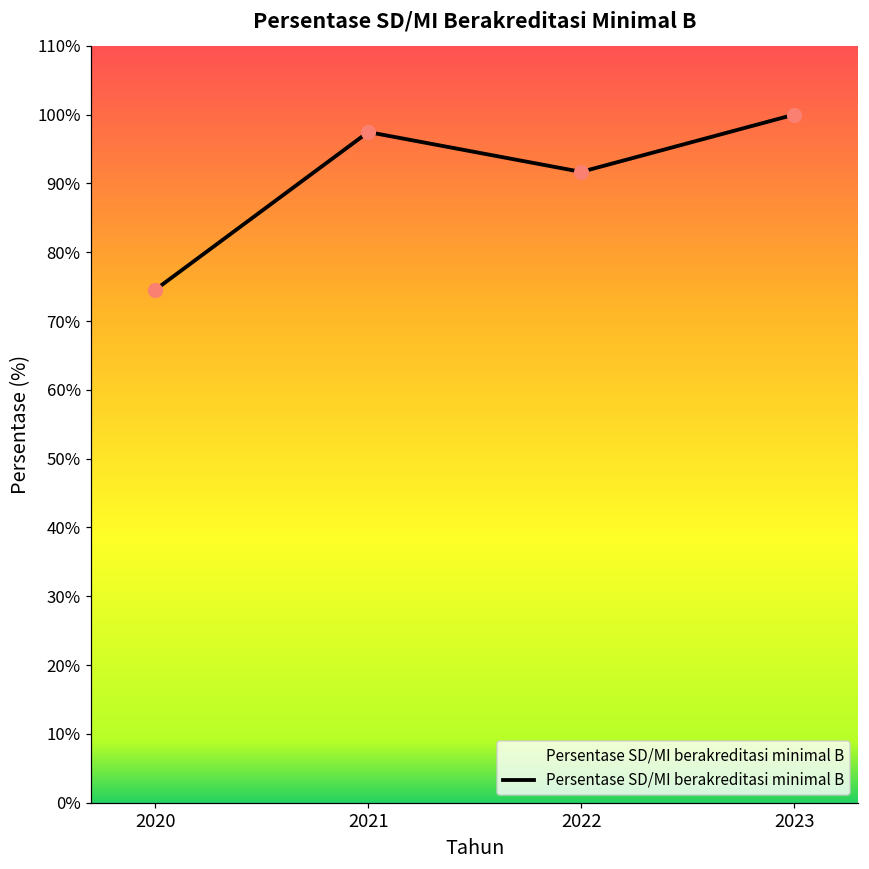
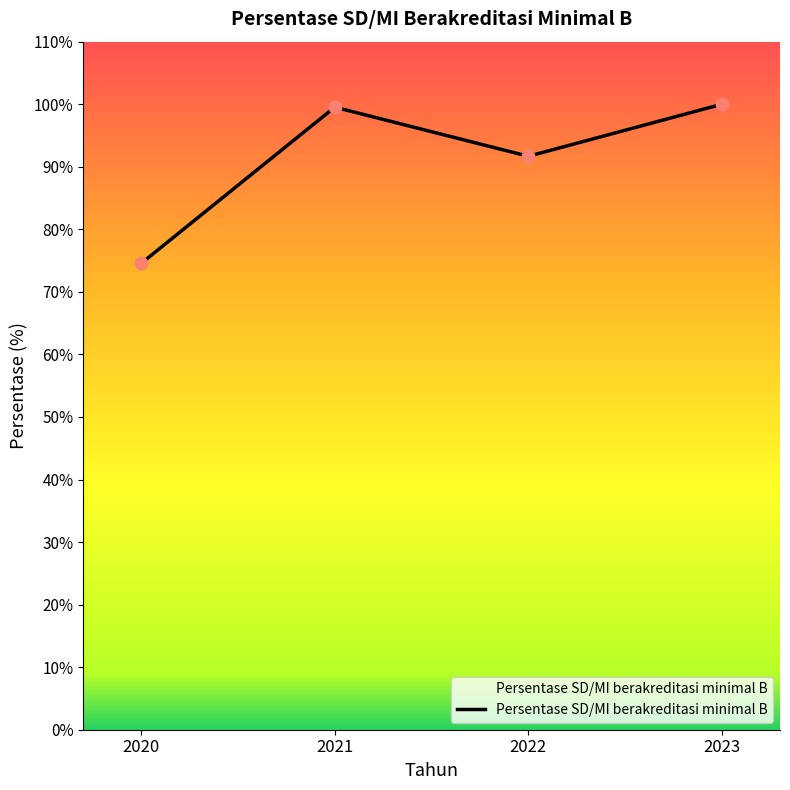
  {
    "2020": "75%",
-   "2021": "97%",
+   "2021": "100%",
    "2022": "92%",
    "2023": "100%"
  }
